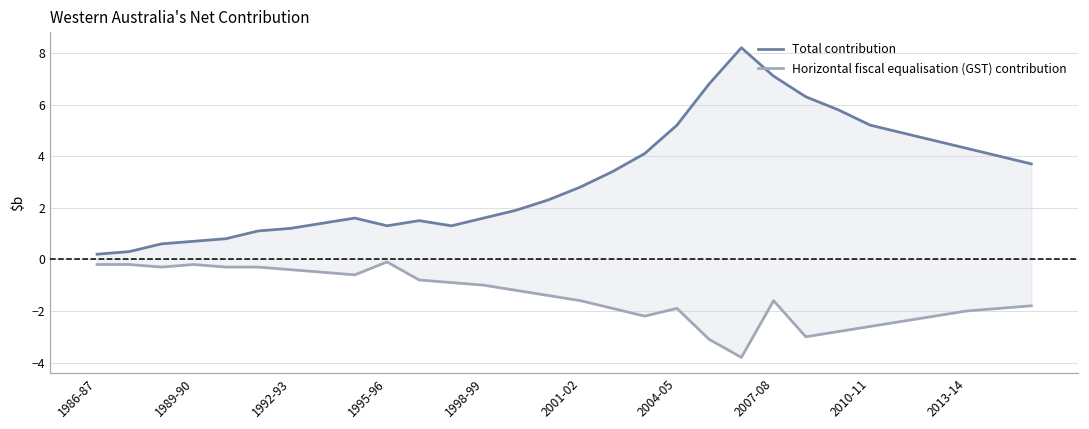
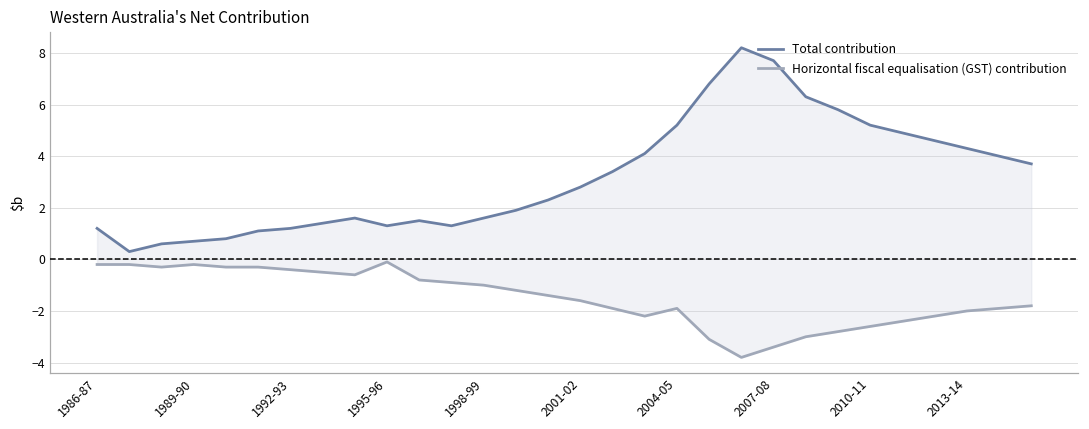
  {
    "Total contribution": {
-     "1986-87": 0.2,
+     "1986-87": 1.2,
      "1989-90": 0.7,
      "1992-93": 1.2,
      "1995-96": 1.3,
      "1998-99": 1.6,
      "2001-02": 2.8,
      "2004-05": 5.2,
-     "2007-08": 7.1,
+     "2007-08": 7.7,
      "2010-11": 5.2,
      "2013-14": 4.3
    },
    "Horizontal fiscal equalisation (GST) contribution": {
      "1986-87": -0.2,
      "1989-90": -0.2,
      "1992-93": -0.4,
      "1995-96": -0.1,
      "1998-99": -1.0,
      "2001-02": -1.6,
      "2004-05": -1.9,
-     "2007-08": -1.6,
+     "2007-08": -3.4,
      "2010-11": -2.6,
      "2013-14": -2.0
    }
  }
